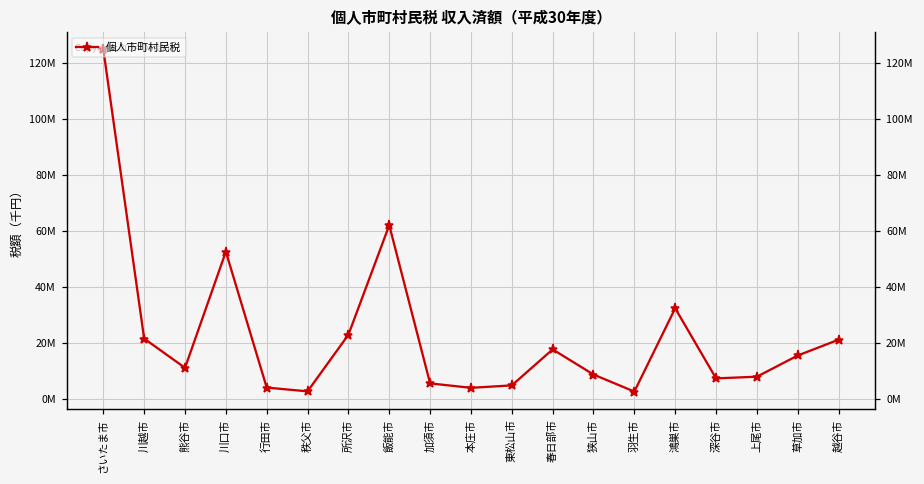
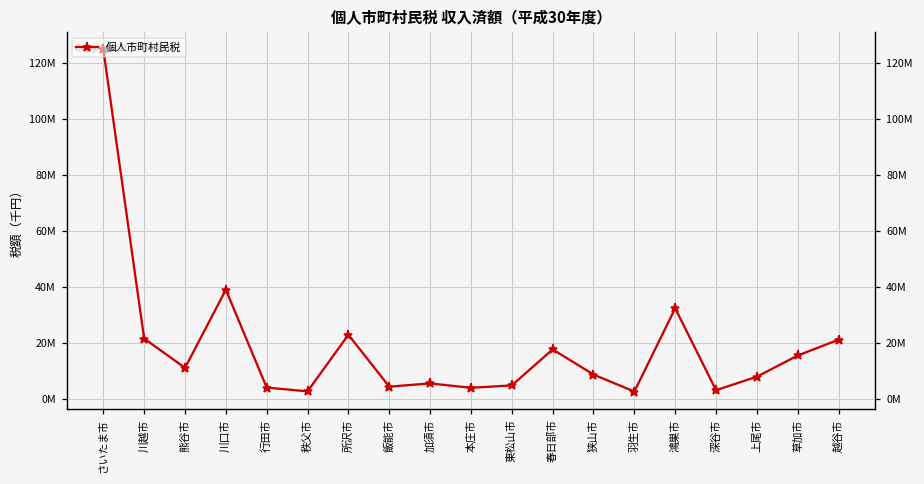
  {
    "川越市": 22000000,
    "熊谷市": 11000000,
-   "川口市": 53000000,
+   "川口市": 39000000,
    "行田市": 4000000,
    "秩父市": 3000000,
    "所沢市": 23000000,
-   "飯能市": 62000000,
+   "飯能市": 4000000,
    "加須市": 6000000,
    "本庄市": 4000000,
    "東松山市": 5000000,
    "春日部市": 18000000,
    "狭山市": 9000000,
    "羽生市": 3000000,
    "鴻巣市": 32000000,
-   "深谷市": 7000000,
+   "深谷市": 3000000,
    "上尾市": 8000000,
    "草加市": 16000000,
    "越谷市": 21000000
  }
